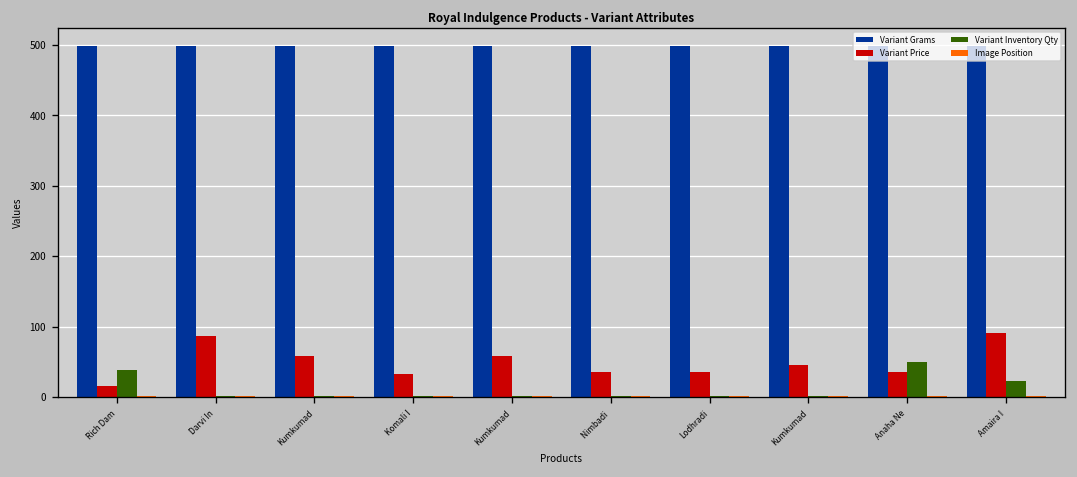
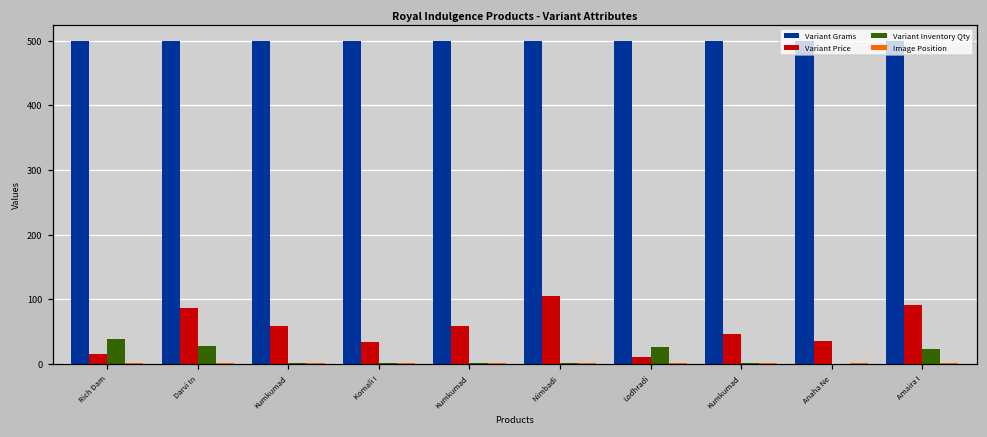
  {
    "Variant Grams": {
      "Rich Dam": 500,
      "Darvi In": 500,
      "Komali I": 500,
      "Nimbadi": 500,
      "Lodhradi": 500
    },
    "Variant Price": {
      "Rich Dam": 20,
      "Darvi In": 90,
      "Komali I": 30,
-     "Nimbadi": 40,
-     "Lodhradi": 40,
+     "Nimbadi": 110,
+     "Lodhradi": 10,
      "Anaha Ne": 40,
      "Amaira I": 90
    },
    "Variant Inventory Qty": {
      "Rich Dam": 40,
-     "Darvi In": 0,
-     "Lodhradi": 0,
-     "Anaha Ne": 50,
+     "Darvi In": 30,
+     "Lodhradi": 30,
+     "Anaha Ne": 0,
      "Amaira I": 20
    }
  }
